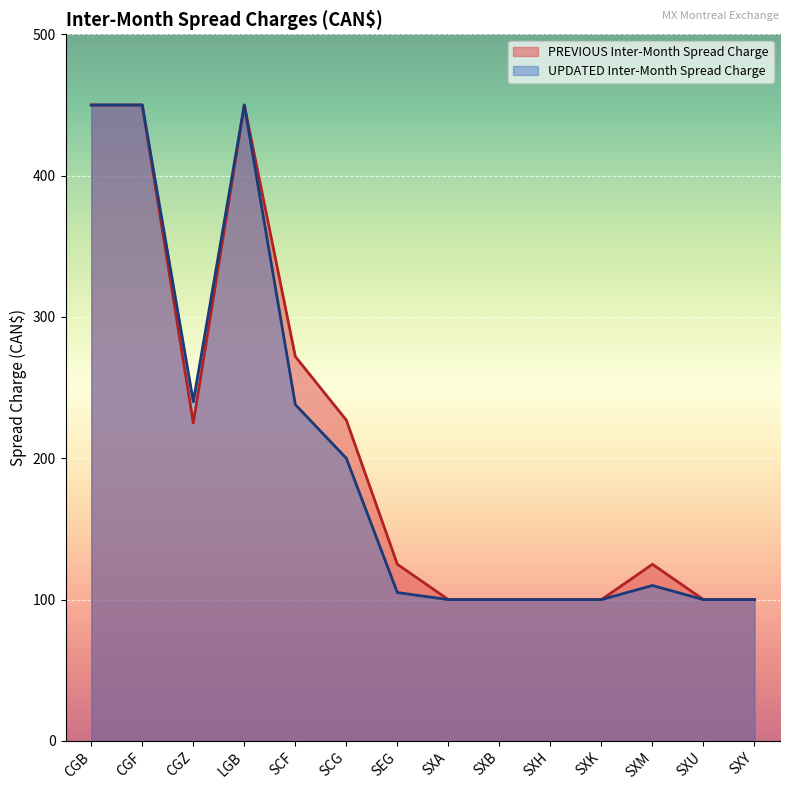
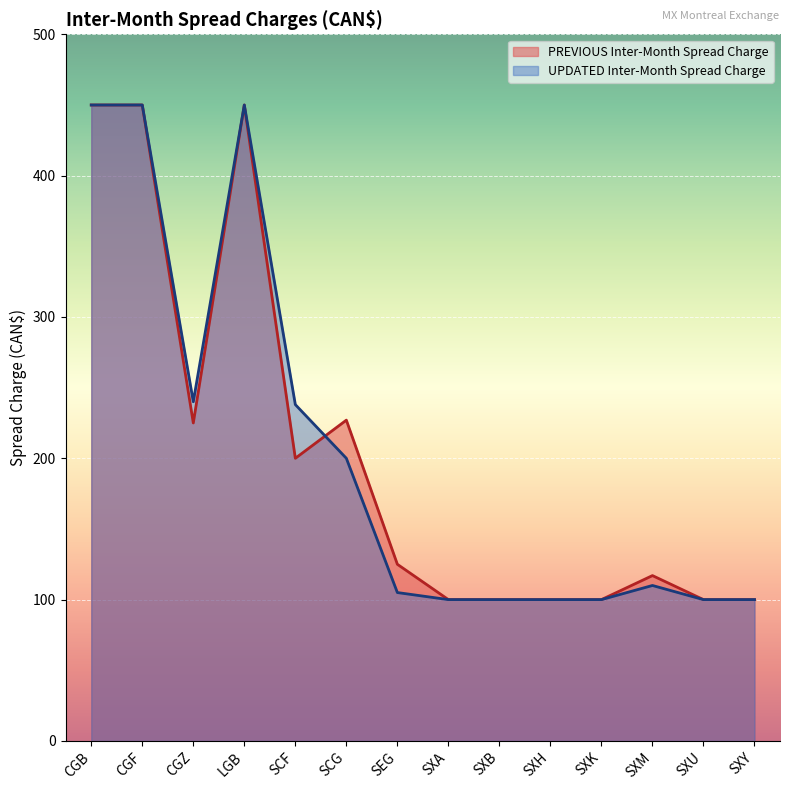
  {
    "PREVIOUS Inter-Month Spread Charge": {
      "CGZ": 225,
-     "SCF": 272,
+     "SCF": 200,
      "SCG": 227,
      "SEG": 125,
-     "SXM": 125
+     "SXM": 117
    },
    "UPDATED Inter-Month Spread Charge": {
      "CGZ": 240,
      "SCF": 238,
      "SCG": 200,
      "SEG": 105,
      "SXM": 110
    }
  }
